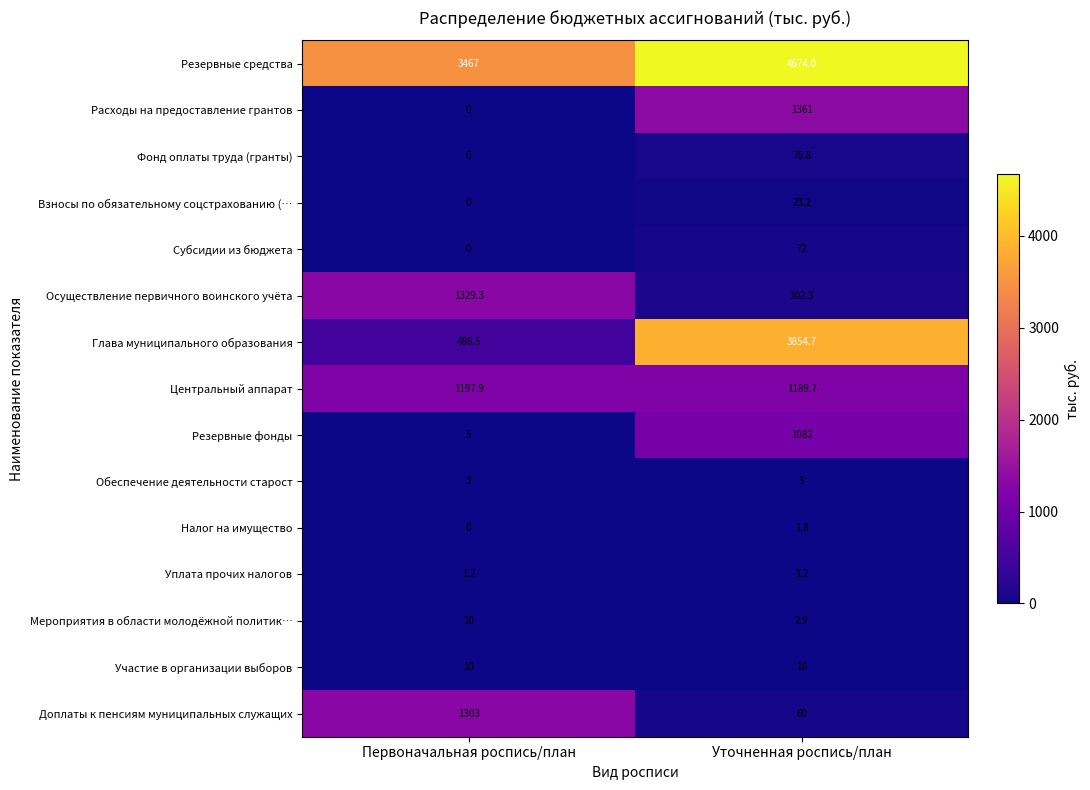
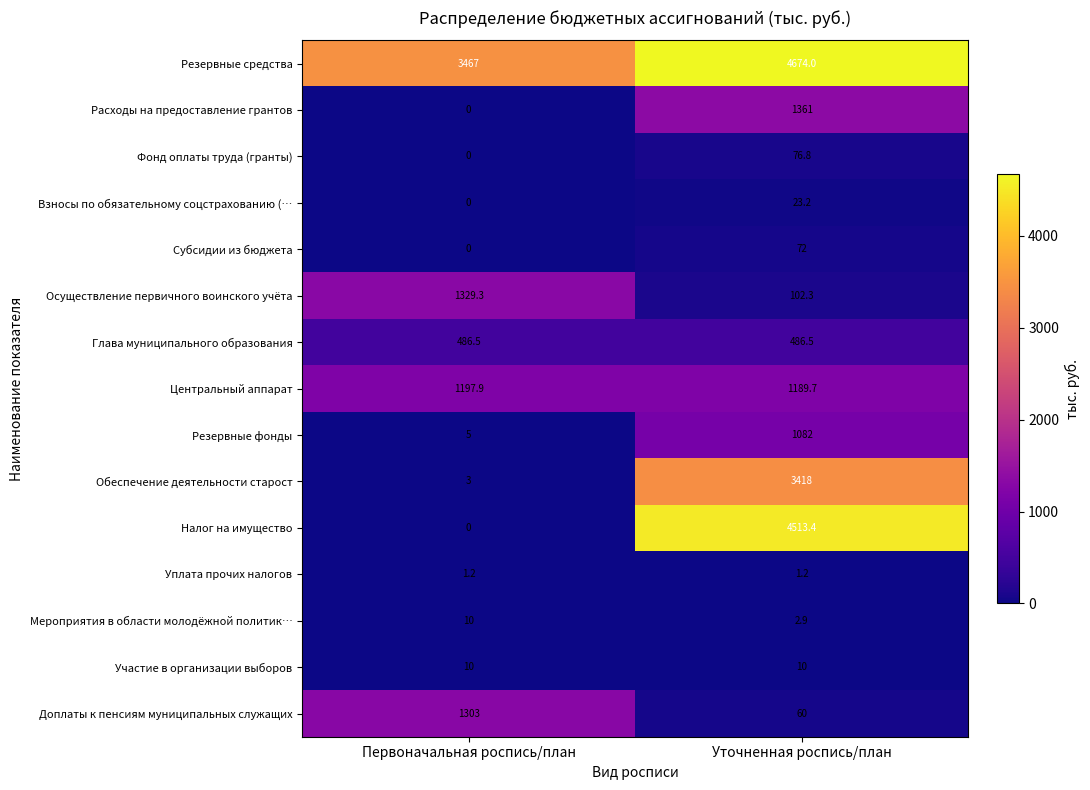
  {
    "Резервные средства": {
      "Первоначальная роспись/план": 3467,
      "Уточненная роспись/план": 4674.0
    },
    "Расходы на предоставление грантов": {
      "Первоначальная роспись/план": 0,
      "Уточненная роспись/план": 1361
    },
    "Фонд оплаты труда (гранты)": {
      "Первоначальная роспись/план": 0,
      "Уточненная роспись/план": 76.8
    },
    "Взносы по обязательному соцстрахованию (…": {
      "Первоначальная роспись/план": 0,
      "Уточненная роспись/план": 23.2
    },
    "Субсидии из бюджета": {
      "Первоначальная роспись/план": 0,
      "Уточненная роспись/план": 72
    },
    "Осуществление первичного воинского учёта": {
      "Первоначальная роспись/план": 1329.3,
      "Уточненная роспись/план": 102.3
    },
    "Глава муниципального образования": {
      "Первоначальная роспись/план": 486.5,
-     "Уточненная роспись/план": 3854.7
+     "Уточненная роспись/план": 486.5
    },
    "Центральный аппарат": {
      "Первоначальная роспись/план": 1197.9,
      "Уточненная роспись/план": 1189.7
    },
    "Резервные фонды": {
      "Первоначальная роспись/план": 5,
      "Уточненная роспись/план": 1082
    },
    "Обеспечение деятельности старост": {
      "Первоначальная роспись/план": 3,
-     "Уточненная роспись/план": 3
+     "Уточненная роспись/план": 3418
    },
    "Налог на имущество": {
      "Первоначальная роспись/план": 0,
-     "Уточненная роспись/план": 1.8
+     "Уточненная роспись/план": 4513.4
    },
    "Уплата прочих налогов": {
      "Первоначальная роспись/план": 1.2,
      "Уточненная роспись/план": 1.2
    },
    "Мероприятия в области молодёжной политик…": {
      "Первоначальная роспись/план": 10,
      "Уточненная роспись/план": 2.9
    },
    "Участие в организации выборов": {
      "Первоначальная роспись/план": 10,
      "Уточненная роспись/план": 10
    },
    "Доплаты к пенсиям муниципальных служащих": {
      "Первоначальная роспись/план": 1303,
      "Уточненная роспись/план": 60
    }
  }
